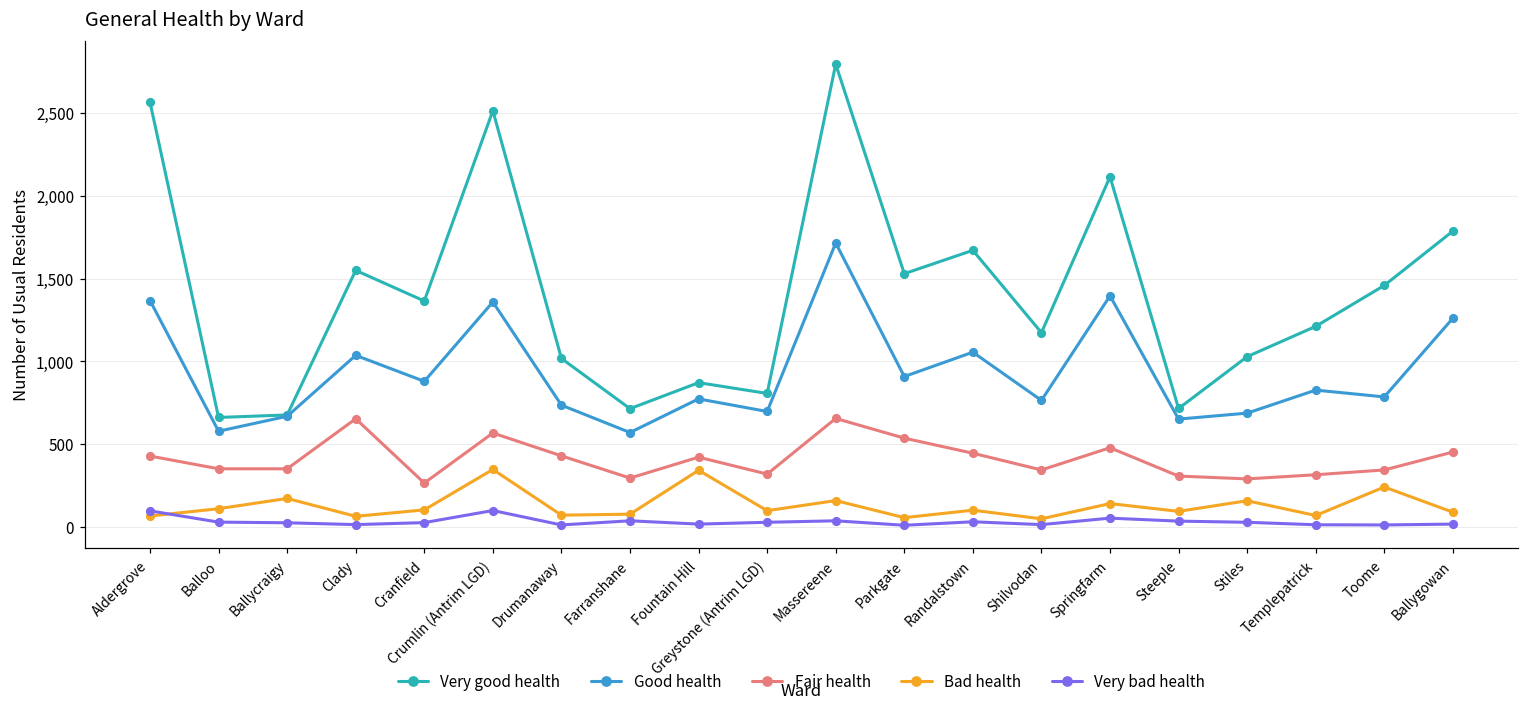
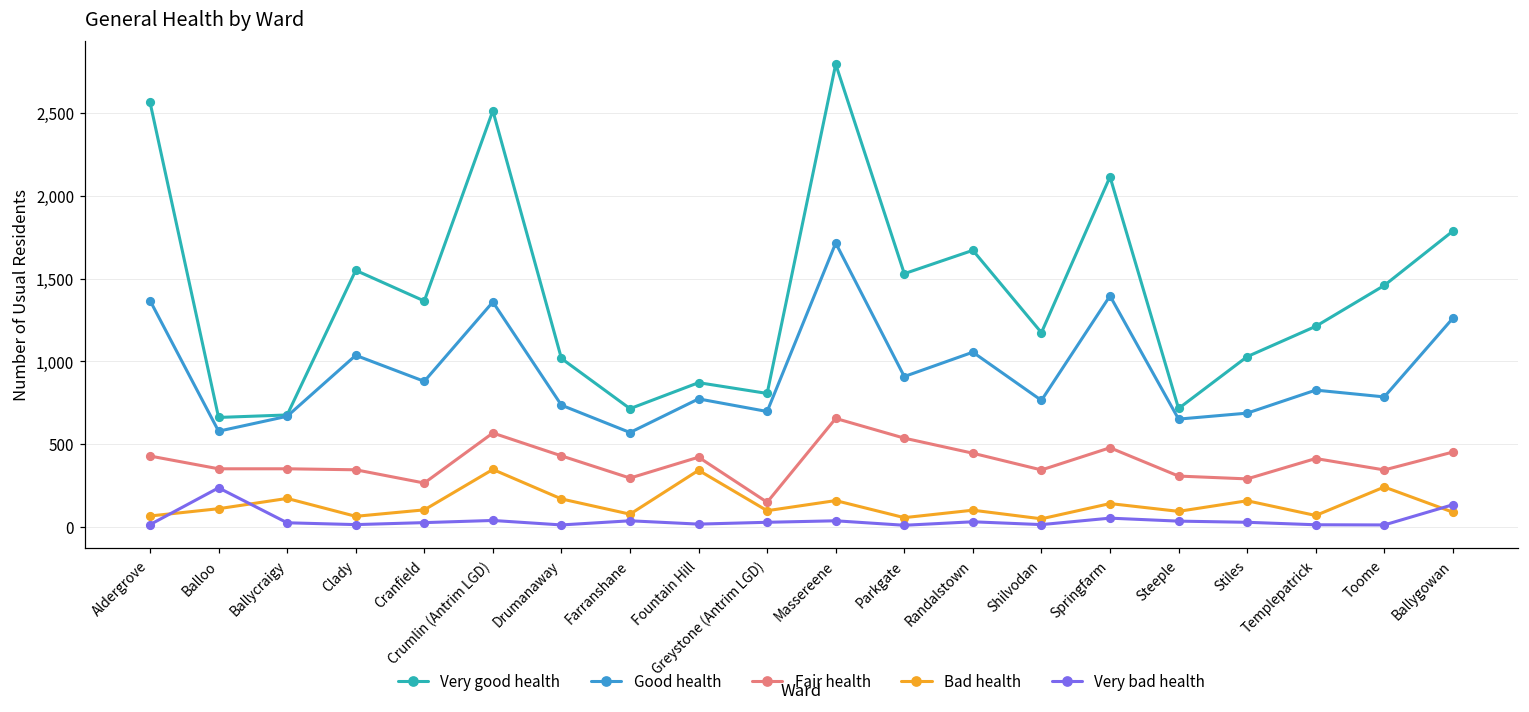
  {
    "Fair health": {
      "Aldergrove": 430,
      "Balloo": 350,
      "Ballycraigy": 350,
-     "Clady": 650,
+     "Clady": 350,
      "Cranfield": 270,
      "Crumlin (Antrim LGD)": 570,
      "Drumanaway": 430,
      "Farranshane": 300,
      "Fountain Hill": 420,
-     "Greystone (Antrim LGD)": 320,
+     "Greystone (Antrim LGD)": 150,
      "Massereene": 660,
      "Parkgate": 540,
      "Randalstown": 450,
      "Shilvodan": 350,
      "Springfarm": 480,
      "Steeple": 310,
      "Stiles": 290,
-     "Templepatrick": 320,
+     "Templepatrick": 410,
      "Toome": 350,
      "Ballygowan": 450
    },
    "Bad health": {
      "Aldergrove": 70,
      "Balloo": 110,
      "Ballycraigy": 170,
      "Clady": 70,
      "Cranfield": 100,
      "Crumlin (Antrim LGD)": 350,
-     "Drumanaway": 70,
+     "Drumanaway": 170,
      "Farranshane": 80,
      "Fountain Hill": 340,
      "Greystone (Antrim LGD)": 100,
      "Massereene": 160,
      "Parkgate": 60,
      "Randalstown": 100,
      "Shilvodan": 50,
      "Springfarm": 140,
      "Steeple": 100,
      "Stiles": 160,
      "Templepatrick": 70,
      "Toome": 240,
      "Ballygowan": 90
    },
    "Very bad health": {
-     "Aldergrove": 100,
-     "Balloo": 30,
+     "Aldergrove": 20,
+     "Balloo": 240,
      "Ballycraigy": 30,
      "Clady": 20,
      "Cranfield": 30,
-     "Crumlin (Antrim LGD)": 100,
+     "Crumlin (Antrim LGD)": 40,
      "Drumanaway": 10,
      "Farranshane": 40,
      "Fountain Hill": 20,
      "Greystone (Antrim LGD)": 30,
      "Massereene": 40,
      "Parkgate": 10,
      "Randalstown": 30,
      "Shilvodan": 20,
      "Springfarm": 50,
      "Steeple": 40,
      "Stiles": 30,
      "Templepatrick": 10,
      "Toome": 10,
-     "Ballygowan": 20
+     "Ballygowan": 140
    }
  }
